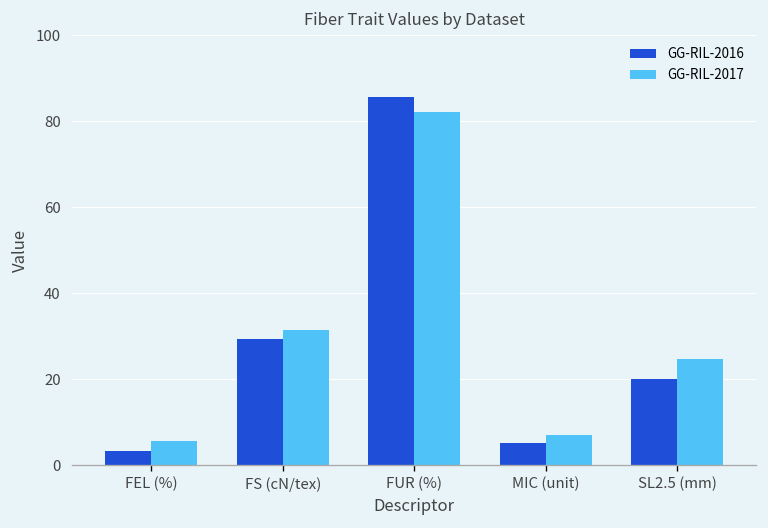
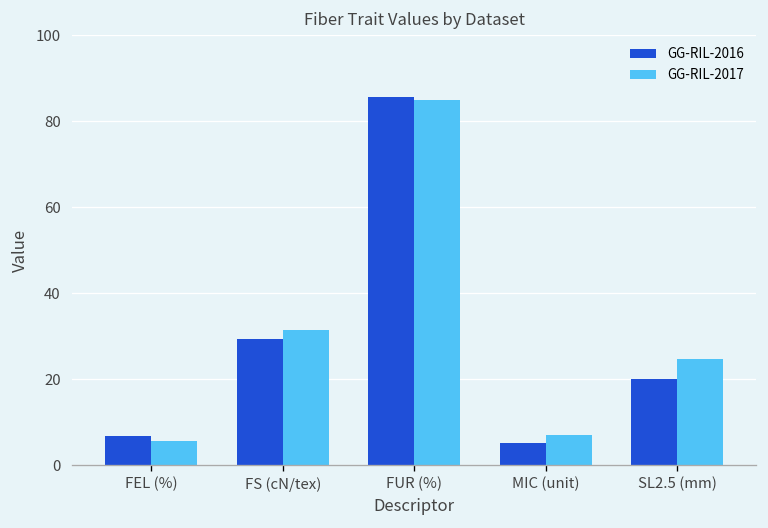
  {
    "GG-RIL-2016": {
-     "FEL (%)": 3,
+     "FEL (%)": 7,
      "FS (cN/tex)": 29,
      "FUR (%)": 86,
      "MIC (unit)": 5,
      "SL2.5 (mm)": 20
    },
    "GG-RIL-2017": {
      "FEL (%)": 6,
      "FS (cN/tex)": 31,
-     "FUR (%)": 82,
+     "FUR (%)": 85,
      "MIC (unit)": 7,
      "SL2.5 (mm)": 25
    }
  }
